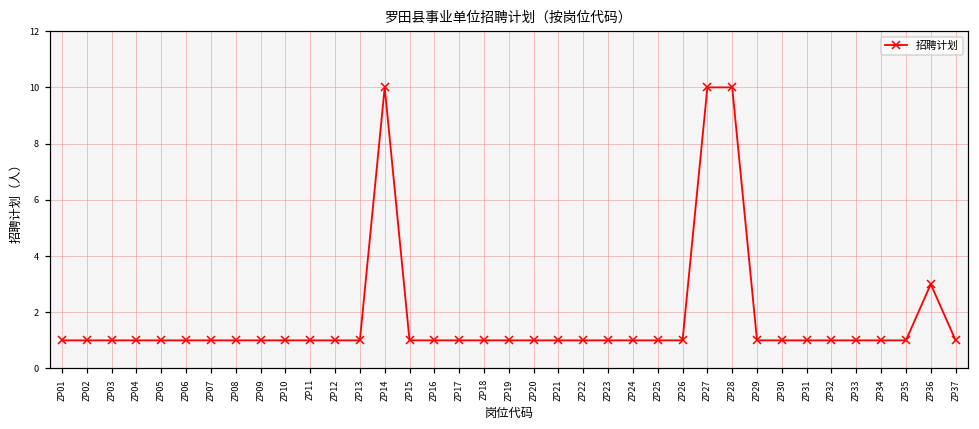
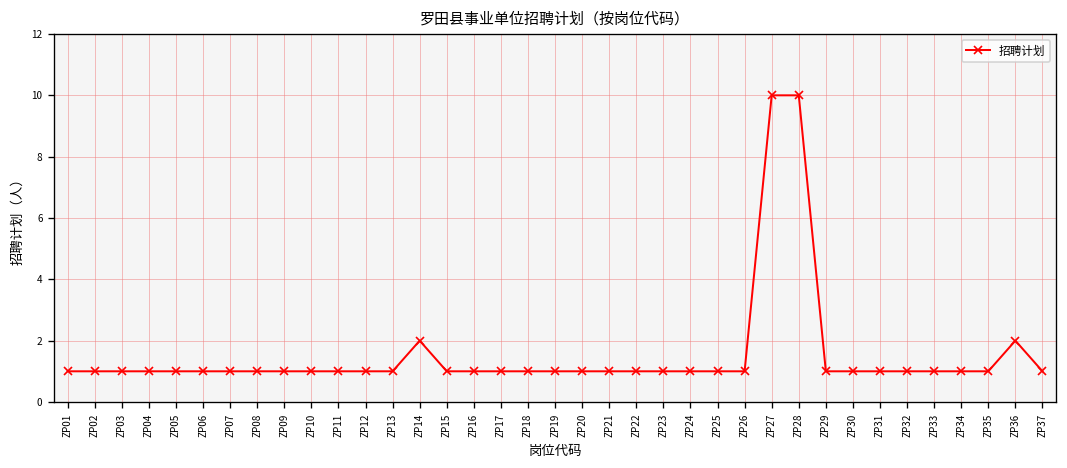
  {
    "ZP01": 1,
    "ZP02": 1,
    "ZP03": 1,
    "ZP04": 1,
    "ZP05": 1,
    "ZP06": 1,
    "ZP07": 1,
    "ZP08": 1,
    "ZP09": 1,
    "ZP10": 1,
    "ZP11": 1,
    "ZP12": 1,
    "ZP13": 1,
-   "ZP14": 10,
+   "ZP14": 2,
    "ZP15": 1,
    "ZP16": 1,
    "ZP17": 1,
    "ZP18": 1,
    "ZP19": 1,
    "ZP20": 1,
    "ZP21": 1,
    "ZP22": 1,
    "ZP23": 1,
    "ZP24": 1,
    "ZP25": 1,
    "ZP26": 1,
    "ZP27": 10,
    "ZP28": 10,
    "ZP29": 1,
    "ZP30": 1,
    "ZP31": 1,
    "ZP32": 1,
    "ZP33": 1,
    "ZP34": 1,
    "ZP35": 1,
-   "ZP36": 3,
+   "ZP36": 2,
    "ZP37": 1
  }
